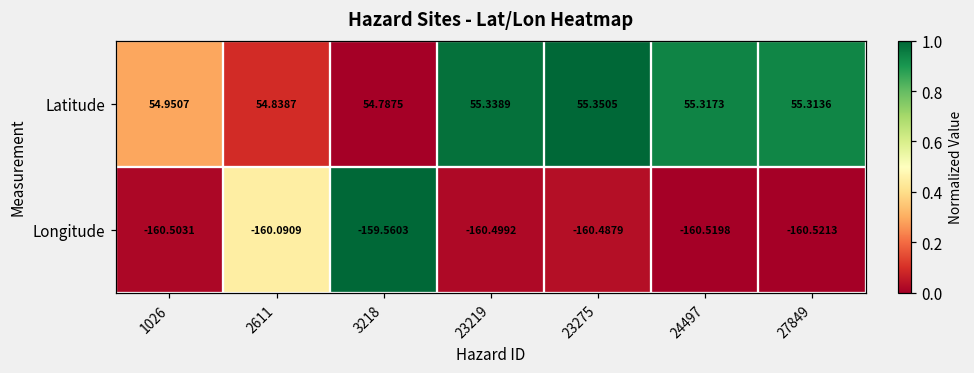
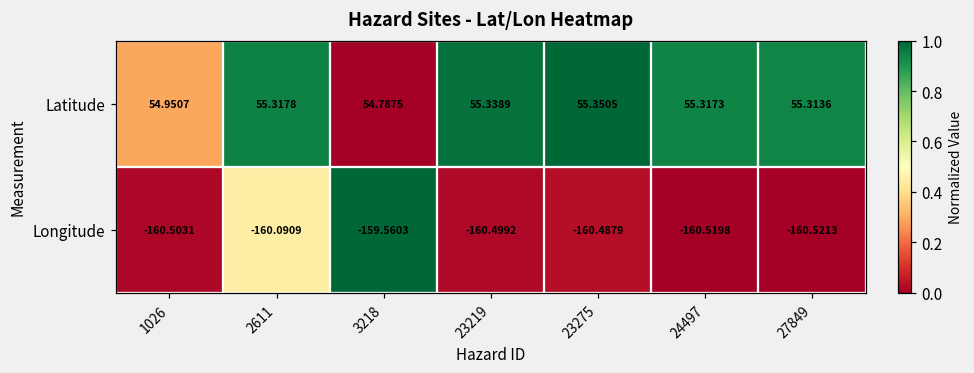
  {
    "Latitude": {
      "1026": 54.9507,
-     "2611": 54.8387,
+     "2611": 55.3178,
      "3218": 54.7875,
      "23219": 55.3389,
      "23275": 55.3505,
      "24497": 55.3173,
      "27849": 55.3136
    },
    "Longitude": {
      "1026": -160.5031,
      "2611": -160.0909,
      "3218": -159.5603,
      "23219": -160.4992,
      "23275": -160.4879,
      "24497": -160.5198,
      "27849": -160.5213
    }
  }
